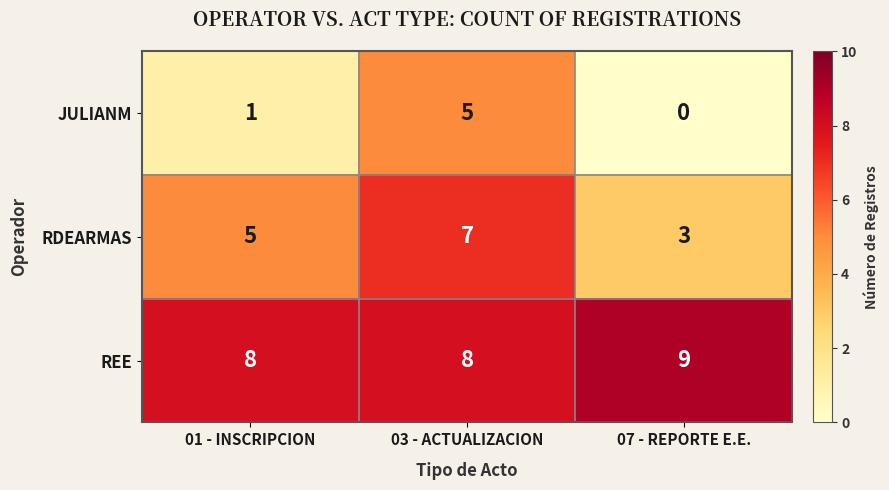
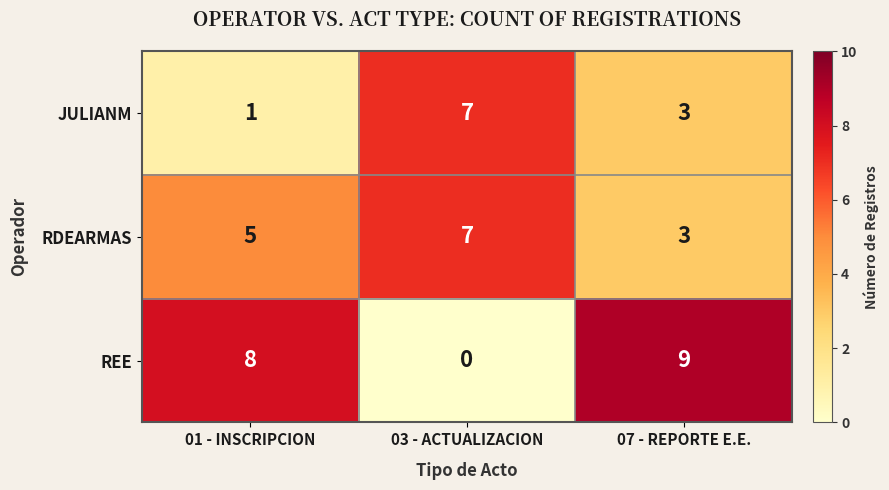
  {
    "JULIANM": {
      "01 - INSCRIPCION": 1,
-     "03 - ACTUALIZACION": 5,
-     "07 - REPORTE E.E.": 0
+     "03 - ACTUALIZACION": 7,
+     "07 - REPORTE E.E.": 3
    },
    "RDEARMAS": {
      "01 - INSCRIPCION": 5,
      "03 - ACTUALIZACION": 7,
      "07 - REPORTE E.E.": 3
    },
    "REE": {
      "01 - INSCRIPCION": 8,
-     "03 - ACTUALIZACION": 8,
+     "03 - ACTUALIZACION": 0,
      "07 - REPORTE E.E.": 9
    }
  }
